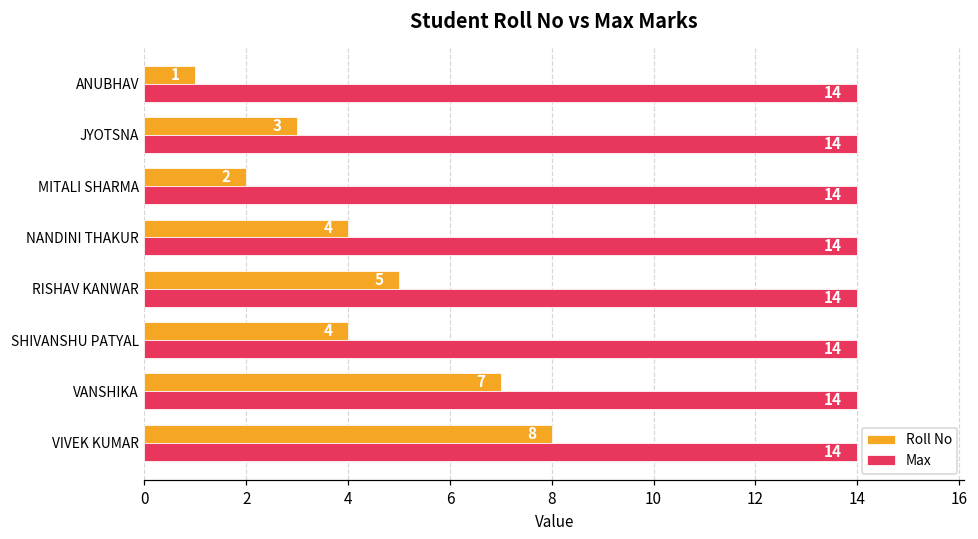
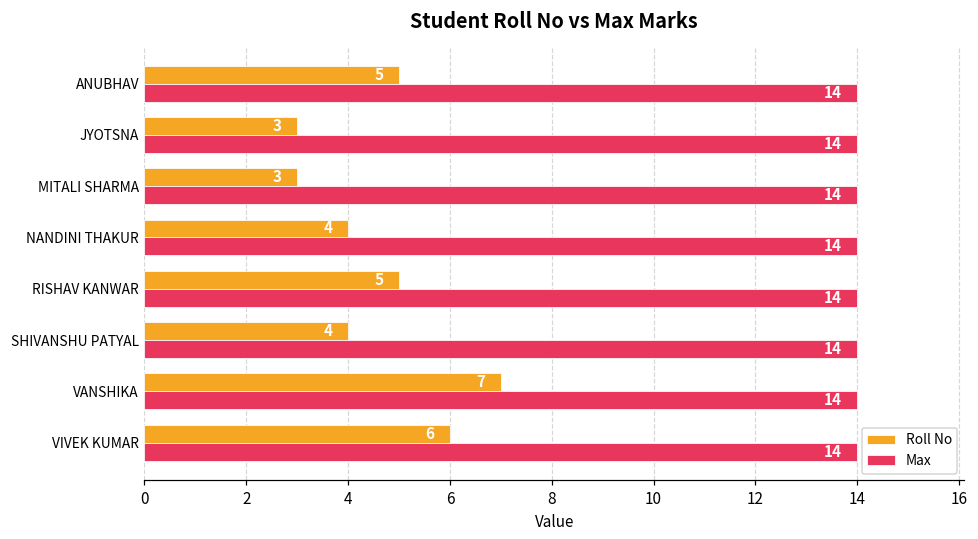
  {
    "Roll No": {
-     "ANUBHAV": 1,
+     "ANUBHAV": 5,
      "JYOTSNA": 3,
-     "MITALI SHARMA": 2,
+     "MITALI SHARMA": 3,
      "NANDINI THAKUR": 4,
      "RISHAV KANWAR": 5,
      "SHIVANSHU PATYAL": 4,
      "VANSHIKA": 7,
-     "VIVEK KUMAR": 8
+     "VIVEK KUMAR": 6
    },
    "Max": {
      "ANUBHAV": 14,
      "JYOTSNA": 14,
      "MITALI SHARMA": 14,
      "NANDINI THAKUR": 14,
      "RISHAV KANWAR": 14,
      "SHIVANSHU PATYAL": 14,
      "VANSHIKA": 14,
      "VIVEK KUMAR": 14
    }
  }
